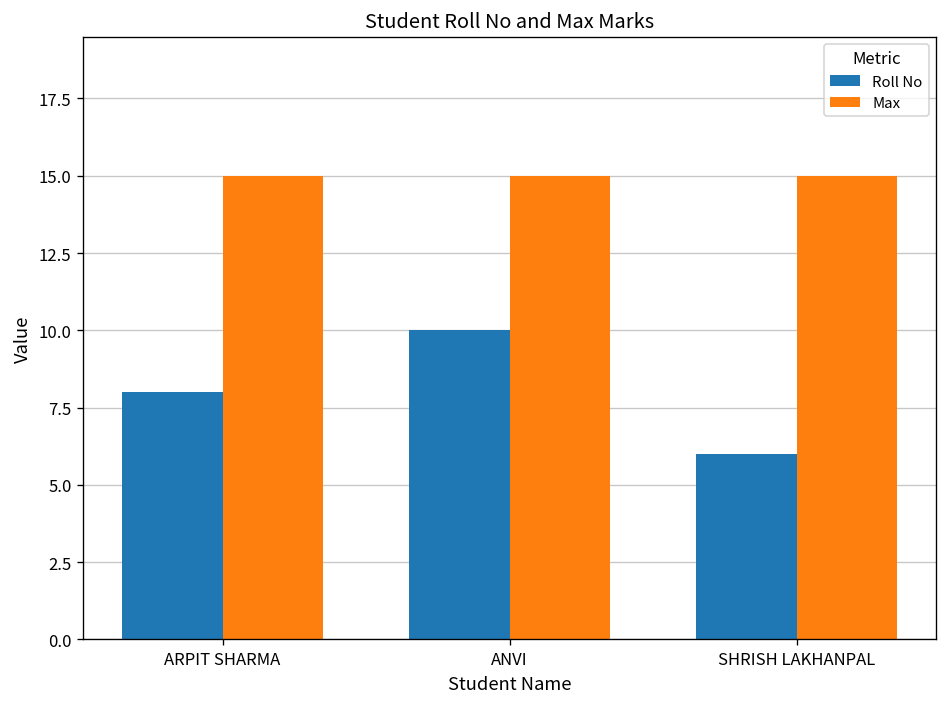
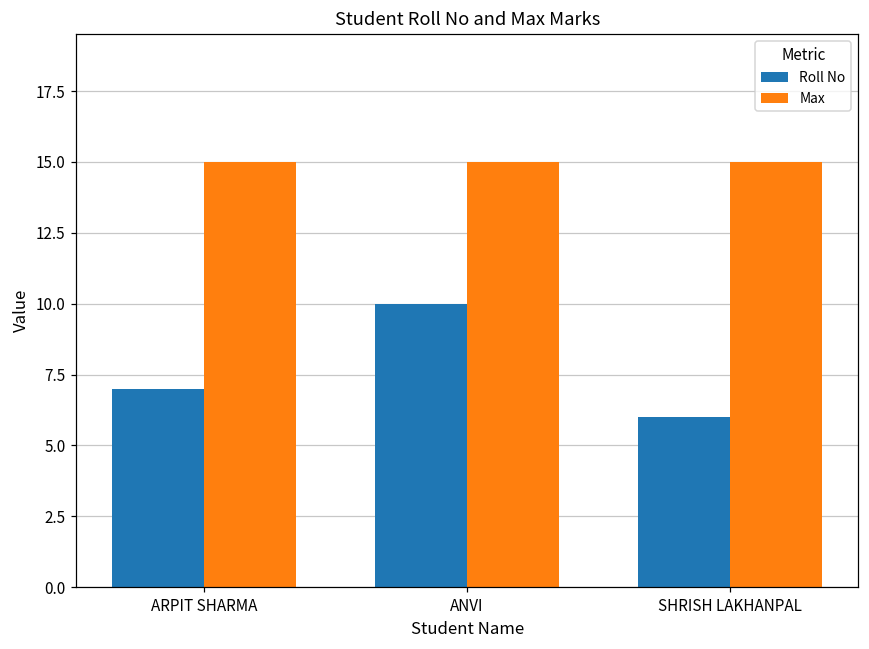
  {
    "Roll No": {
-     "ARPIT SHARMA": 8,
+     "ARPIT SHARMA": 7,
      "ANVI": 10,
      "SHRISH LAKHANPAL": 6
    },
    "Max": {
      "ARPIT SHARMA": 15,
      "ANVI": 15,
      "SHRISH LAKHANPAL": 15
    }
  }
